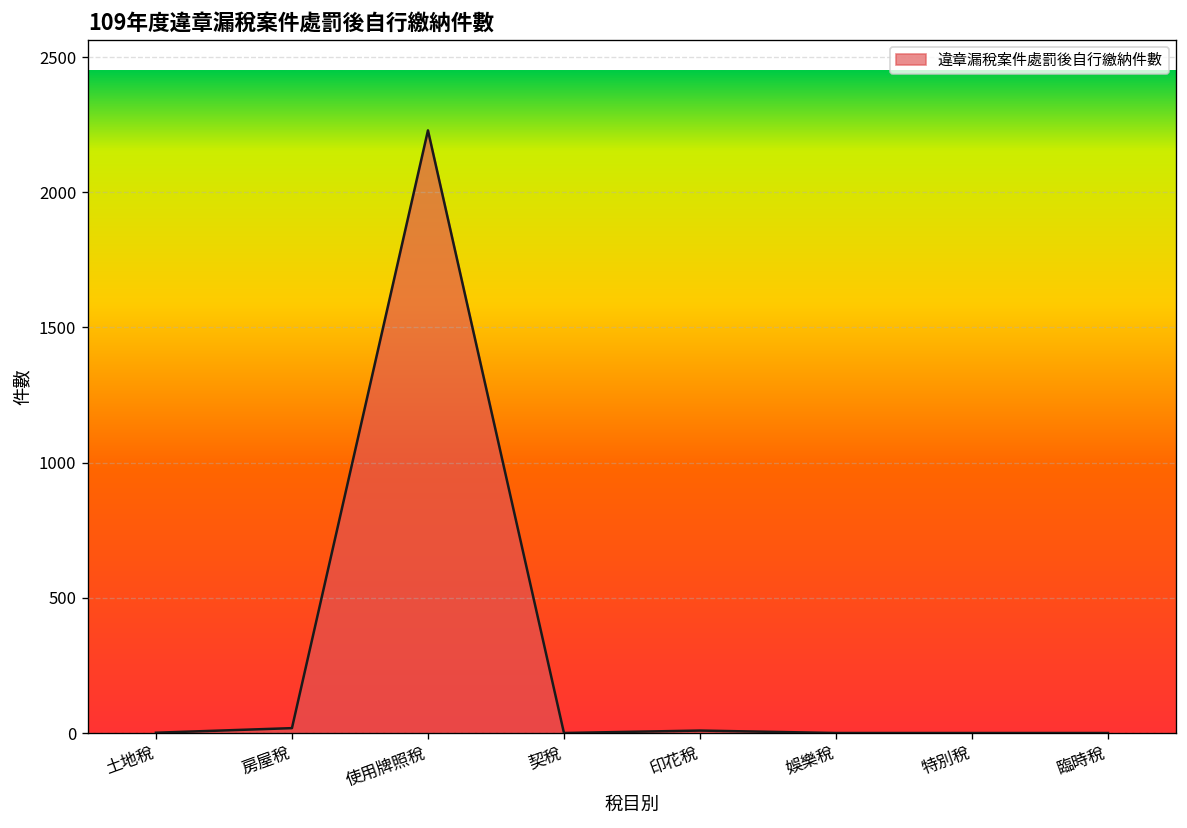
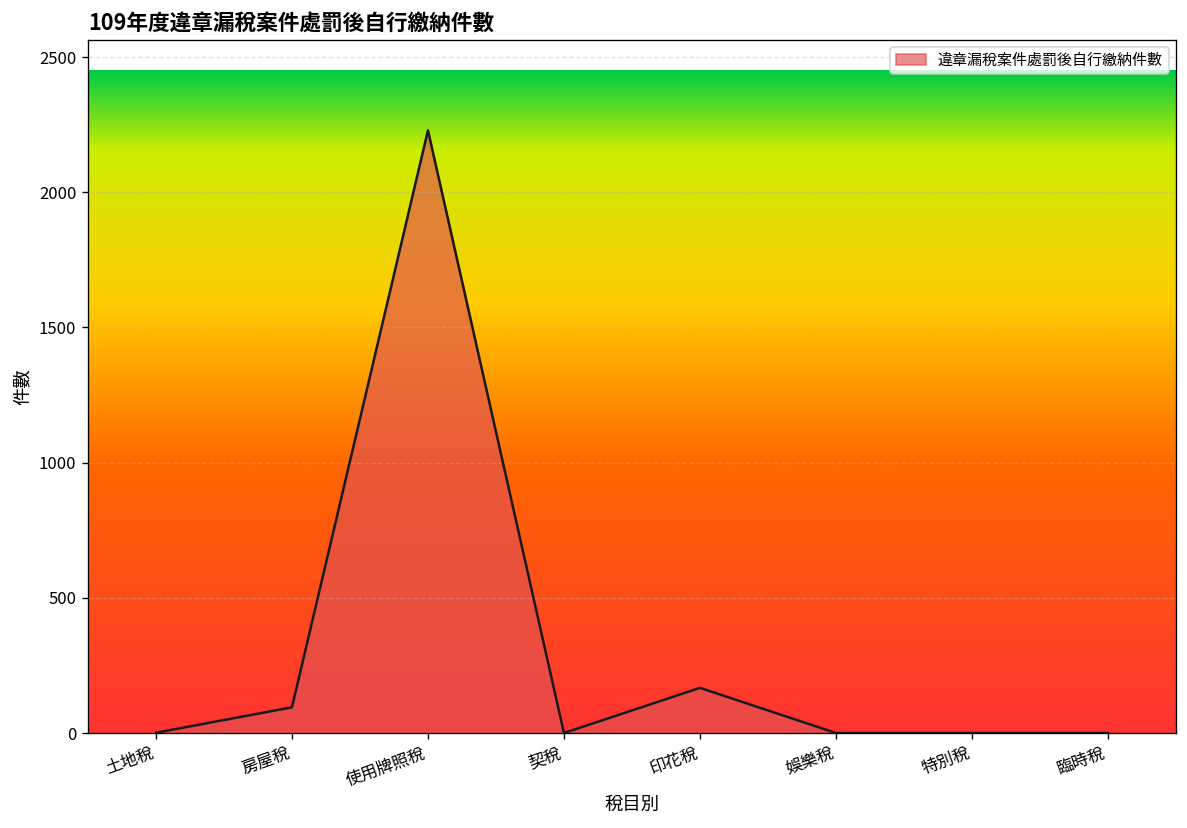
  {
    "土地稅": 0,
-   "房屋稅": 20,
+   "房屋稅": 100,
    "使用牌照稅": 2230,
    "契稅": 0,
-   "印花稅": 10,
+   "印花稅": 170,
    "娛樂稅": 0,
    "特別稅": 0,
    "臨時稅": 0
  }
